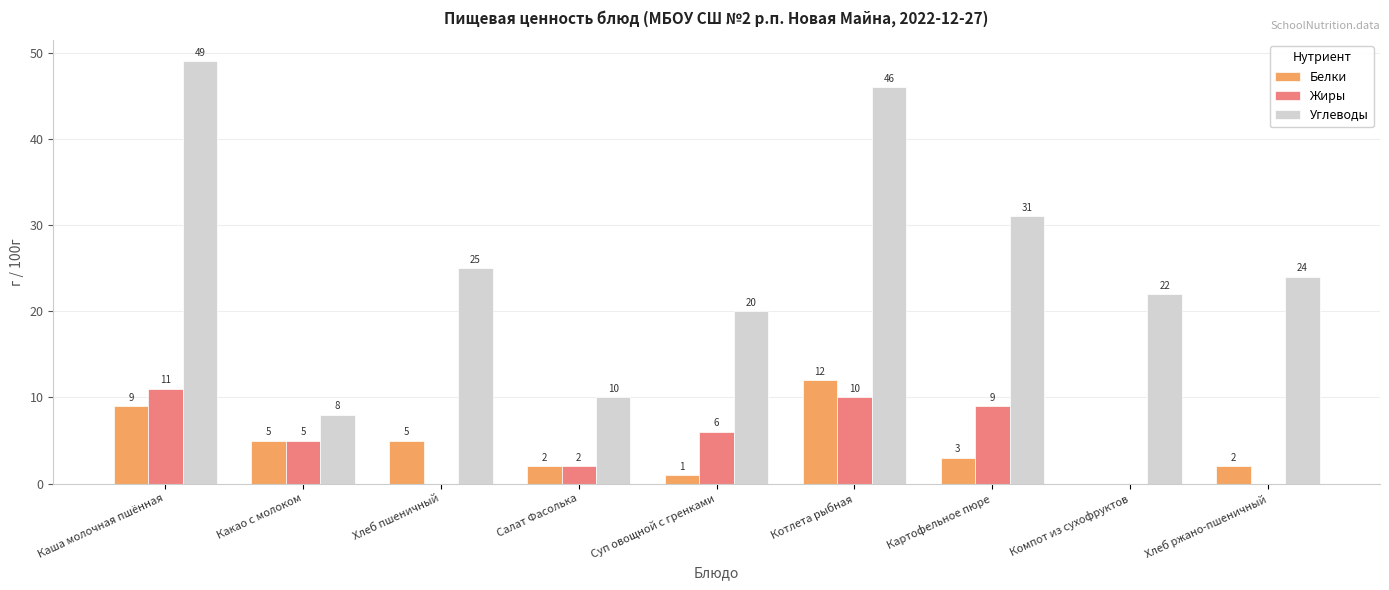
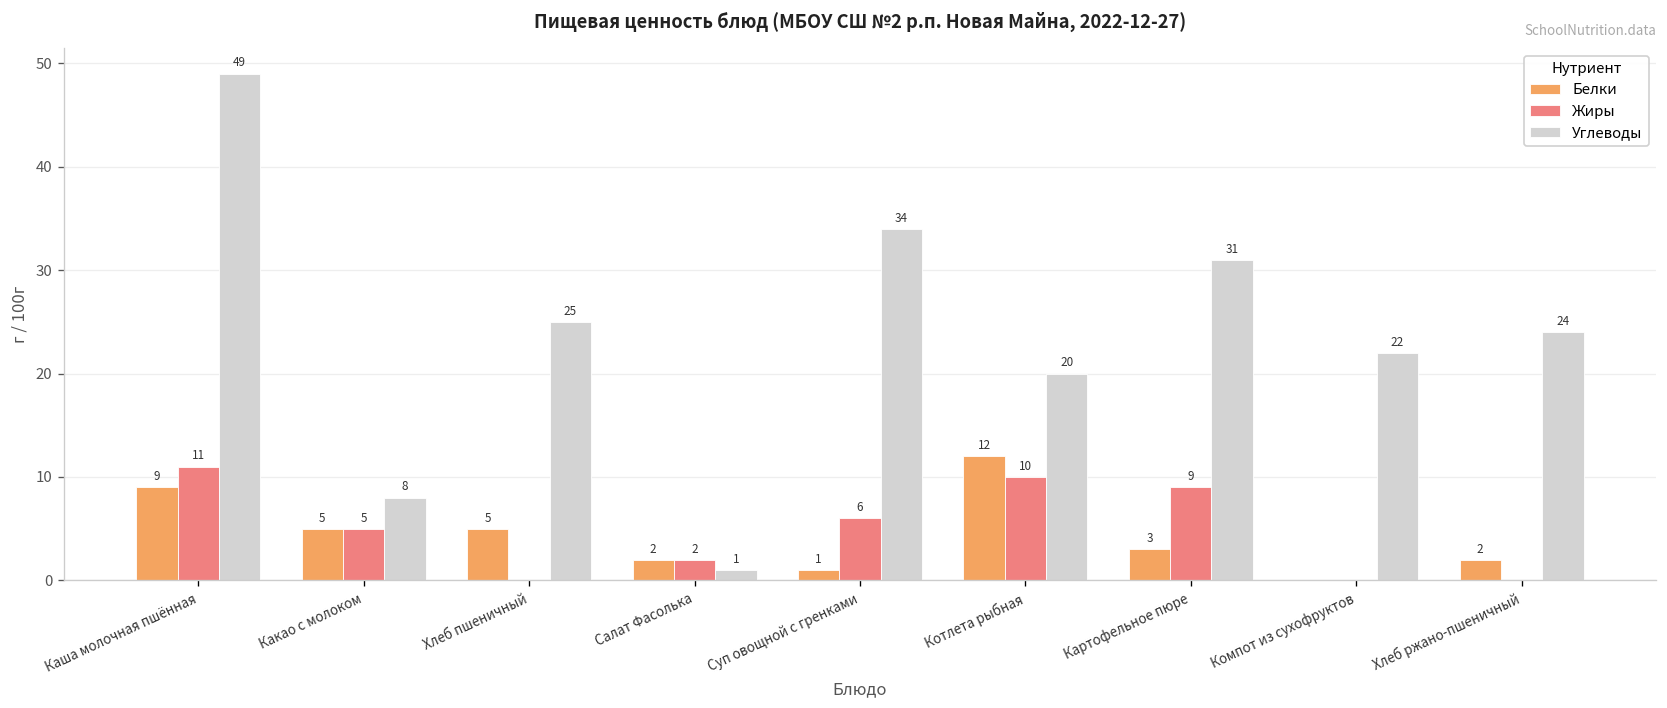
  {
    "Углеводы": {
      "Каша молочная пшённая": 49,
      "Какао с молоком": 8,
      "Хлеб пшеничный": 25,
-     "Салат Фасолька": 10,
-     "Суп овощной с гренками": 20,
-     "Котлета рыбная": 46,
+     "Салат Фасолька": 1,
+     "Суп овощной с гренками": 34,
+     "Котлета рыбная": 20,
      "Картофельное пюре": 31,
      "Компот из сухофруктов": 22,
      "Хлеб ржано-пшеничный": 24
    }
  }
